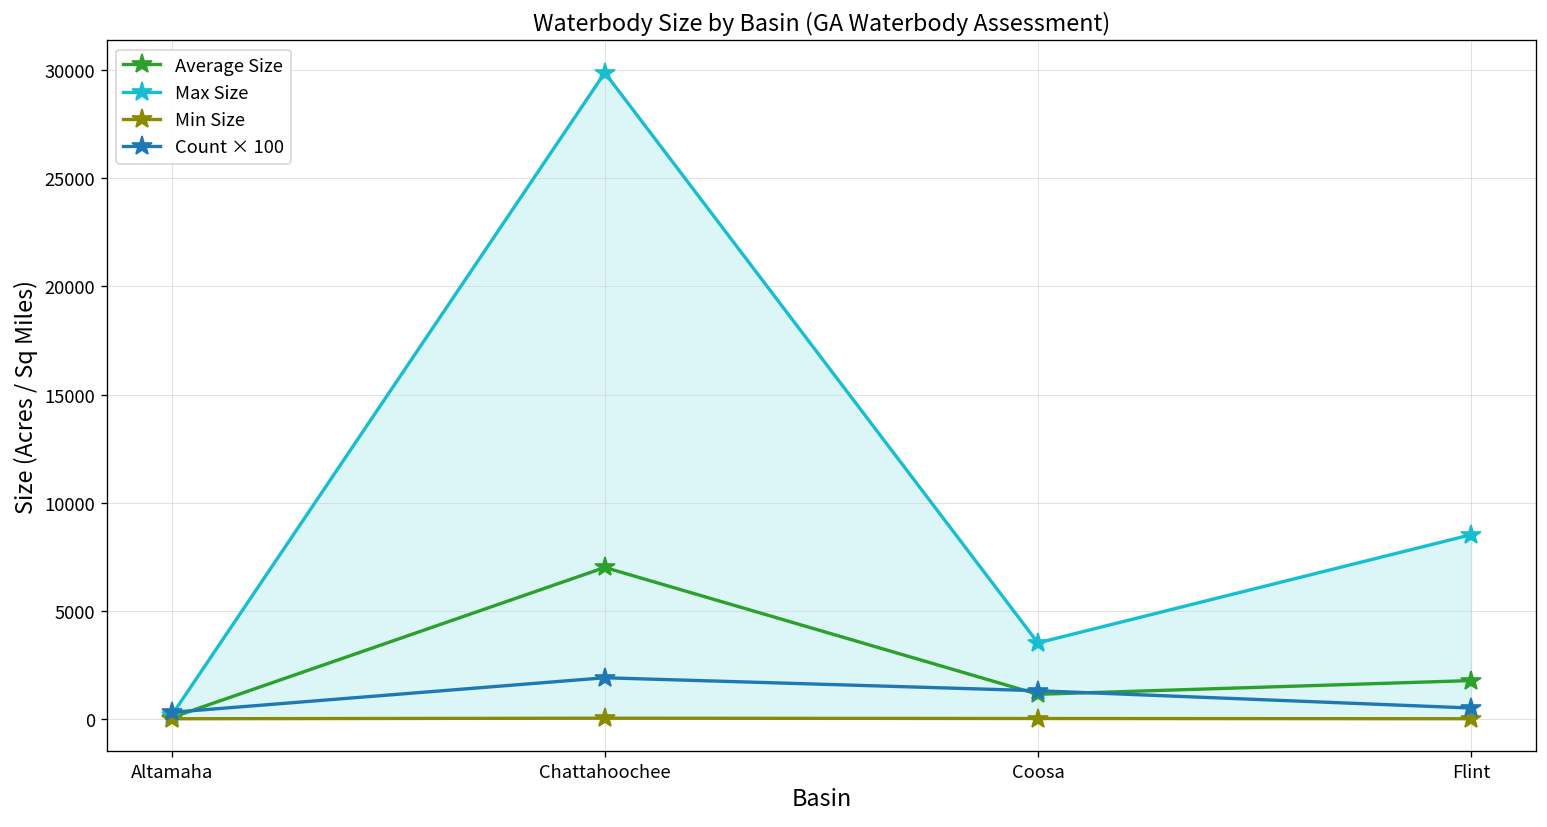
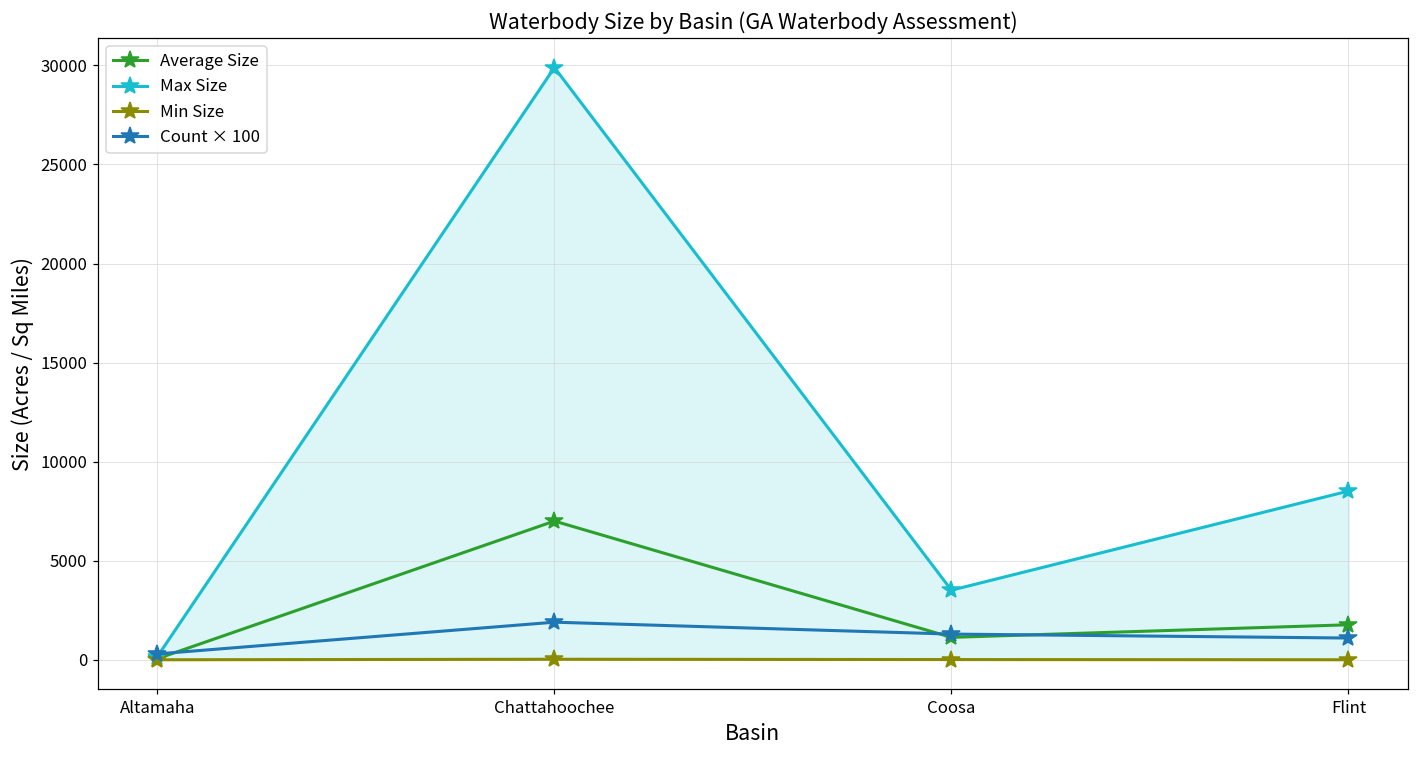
  {
    "Average Size": {
      "Chattahoochee": 7000,
      "Coosa": 1100,
      "Flint": 1800
    },
    "Max Size": {
      "Chattahoochee": 29900,
      "Coosa": 3500,
      "Flint": 8500
    },
    "Min Size": {
      "Chattahoochee": 0,
      "Coosa": 0,
      "Flint": 0
    },
    "Count × 100": {
      "Chattahoochee": 1900,
      "Coosa": 1300,
-     "Flint": 500
+     "Flint": 1100
    }
  }
